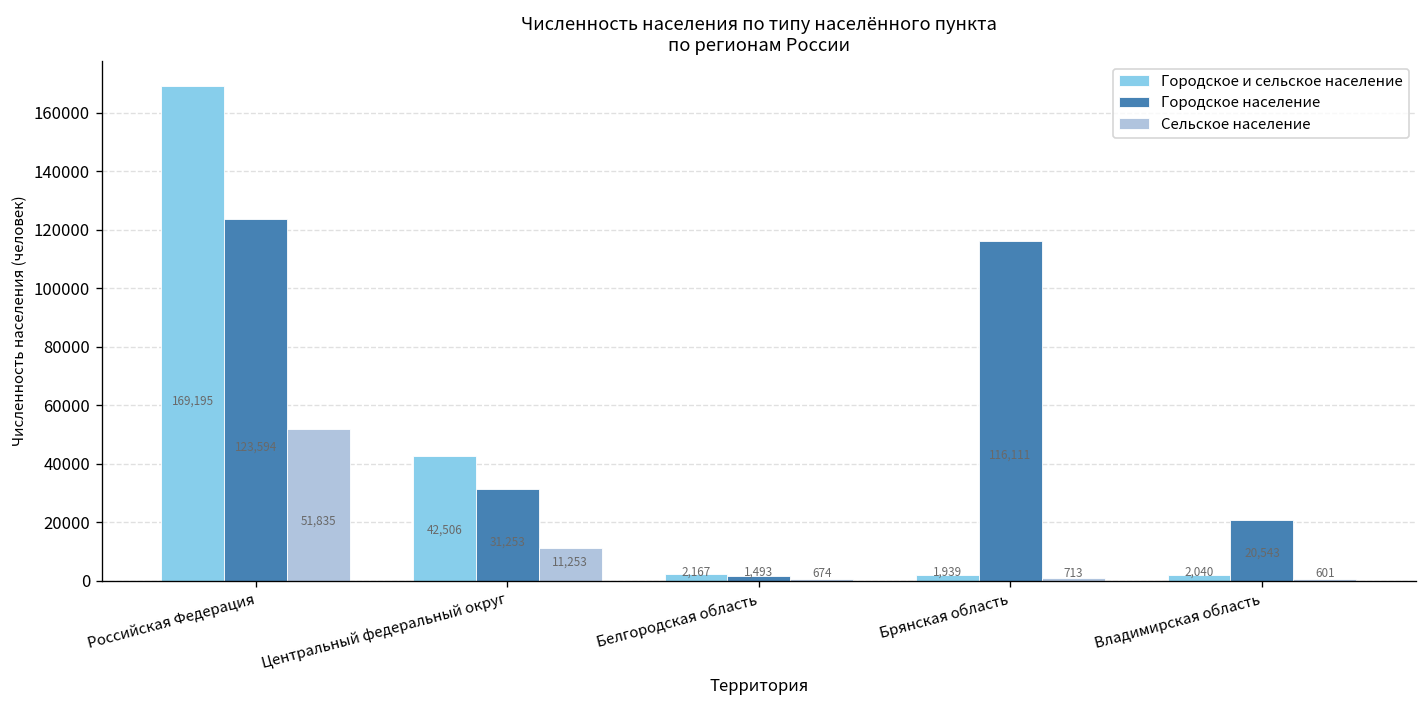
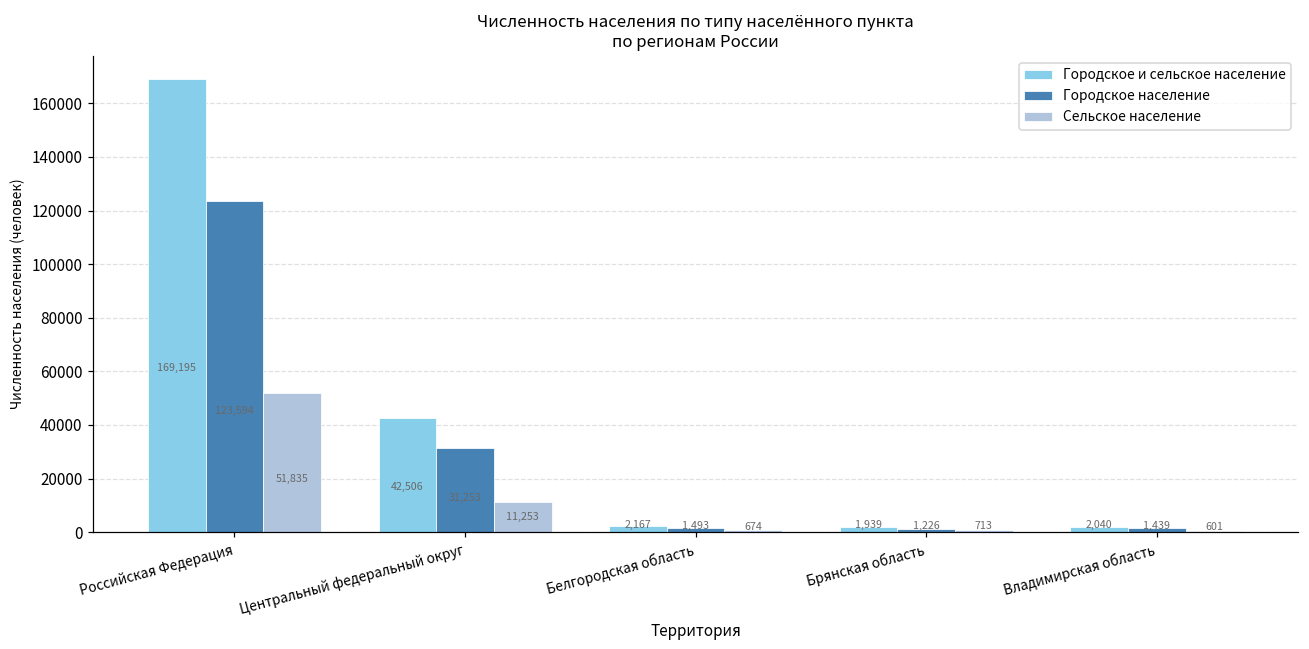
  {
    "Городское население": {
      "Российская Федерация": "123,594",
      "Центральный федеральный округ": "31,253",
      "Белгородская область": "1,493",
-     "Брянская область": "116,111",
-     "Владимирская область": "20,543"
+     "Брянская область": "1,226",
+     "Владимирская область": "1,439"
    }
  }
